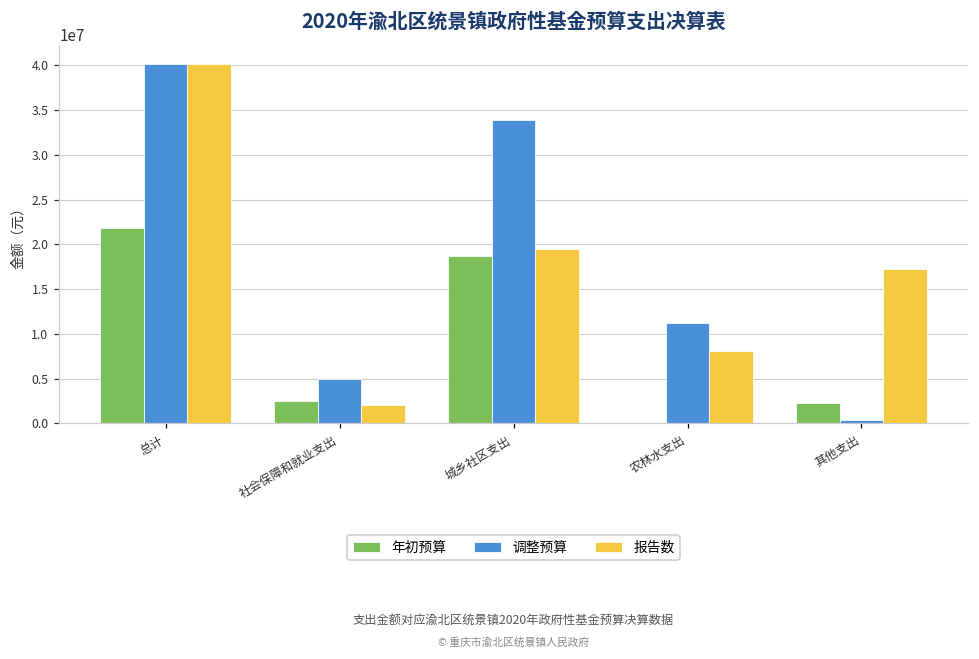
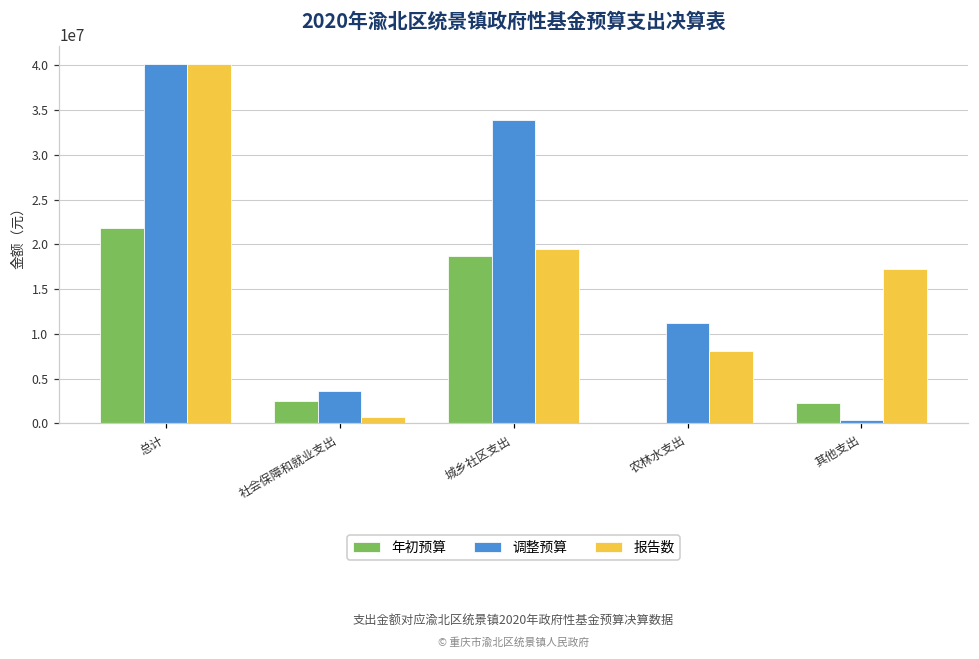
  {
    "年初预算": {
      "总计": 22000000,
      "社会保障和就业支出": 2000000,
      "城乡社区支出": 19000000,
      "其他支出": 2000000
    },
    "调整预算": {
      "总计": 40000000,
-     "社会保障和就业支出": 5000000,
+     "社会保障和就业支出": 4000000,
      "城乡社区支出": 34000000,
      "农林水支出": 11000000,
      "其他支出": 0
    },
    "报告数": {
      "总计": 40000000,
-     "社会保障和就业支出": 2000000,
+     "社会保障和就业支出": 1000000,
      "城乡社区支出": 19000000,
      "农林水支出": 8000000,
      "其他支出": 17000000
    }
  }
